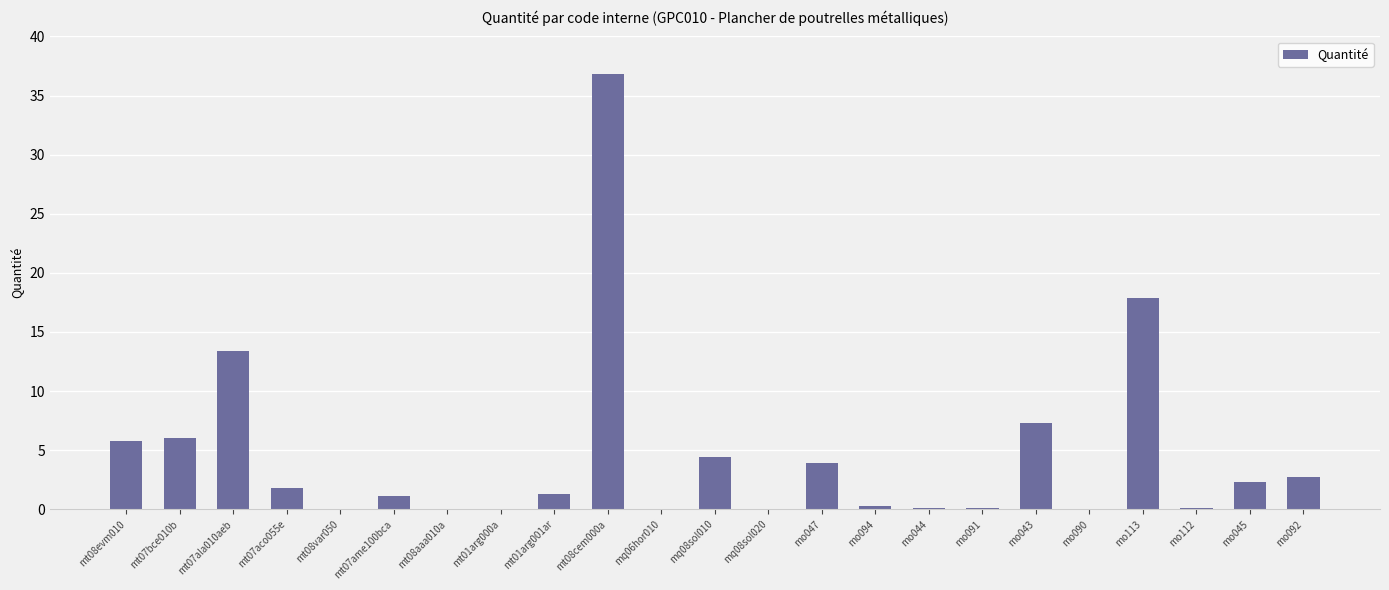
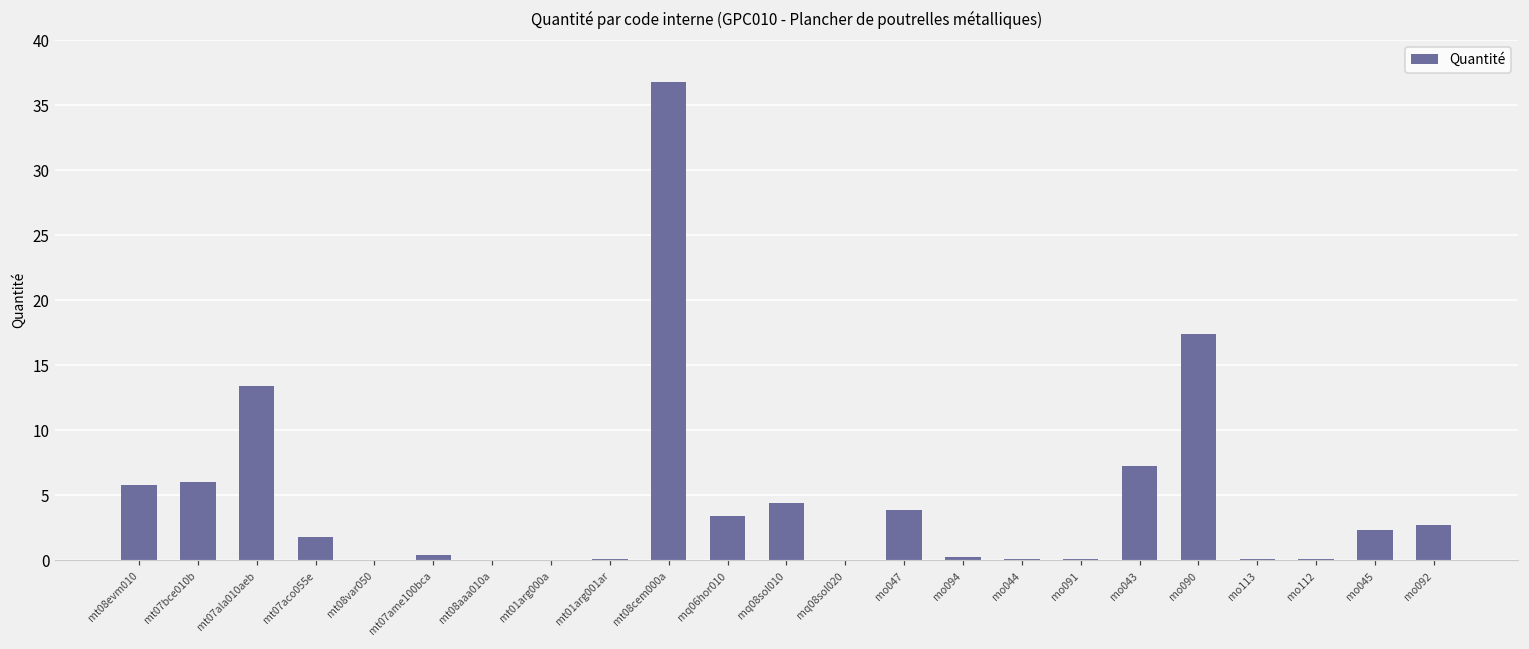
  {
    "mt08evm010": 5.8,
    "mt07bce010b": 6.0,
    "mt07ala010aeb": 13.4,
    "mt07aco055e": 1.8,
-   "mt07ame100bca": 1.1,
-   "mt01arg001ar": 1.3,
+   "mt07ame100bca": 0.4,
+   "mt01arg001ar": 0.1,
    "mt08cem000a": 36.8,
-   "mq06hor010": 0.0,
+   "mq06hor010": 3.4,
    "mq08sol010": 4.4,
    "mo047": 3.9,
    "mo094": 0.2,
    "mo043": 7.3,
-   "mo090": 0.1,
-   "mo113": 17.9,
+   "mo090": 17.4,
+   "mo113": 0.1,
    "mo045": 2.3,
    "mo092": 2.7
  }
